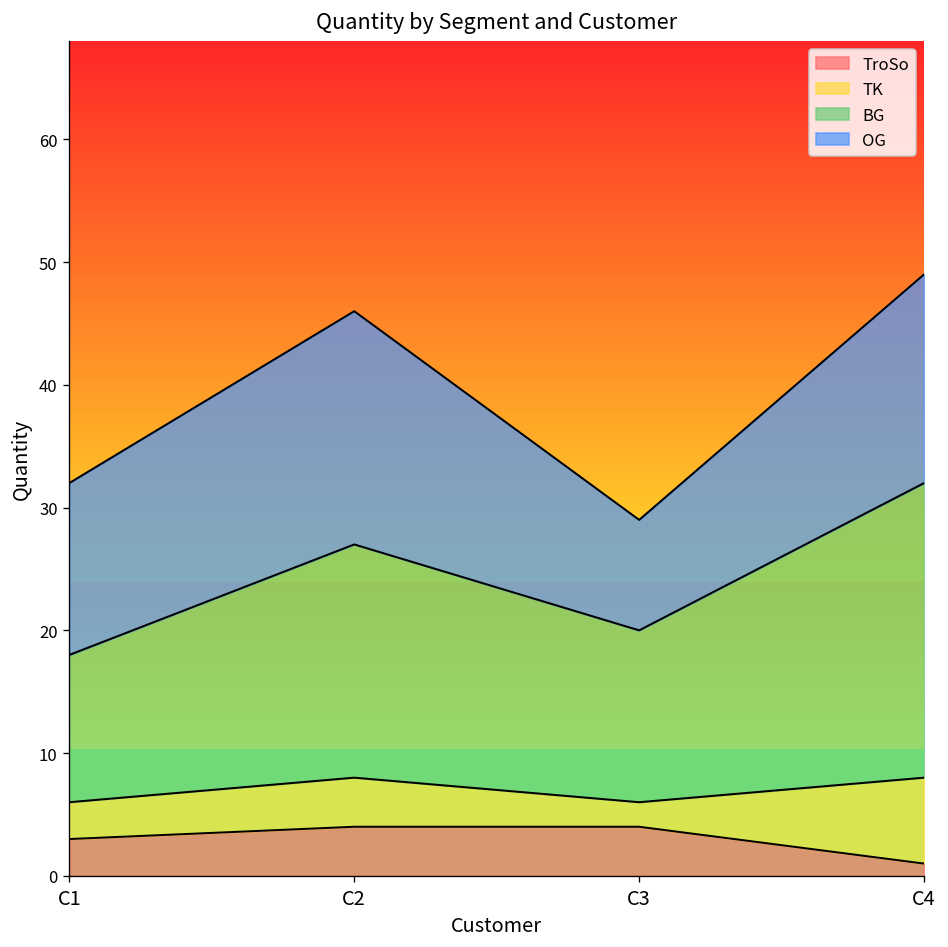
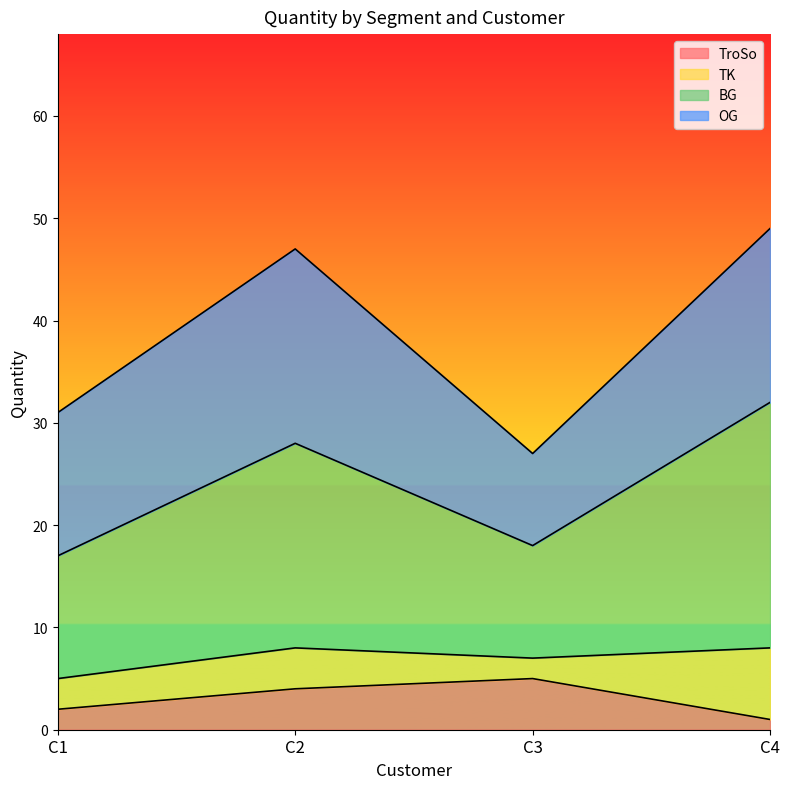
  {
    "TroSo": {
-     "C1": 3,
+     "C1": 2,
      "C2": 4,
-     "C3": 4,
+     "C3": 5,
      "C4": 1
    },
    "TK": {
      "C1": 3,
      "C2": 4,
      "C3": 2,
      "C4": 7
    },
    "BG": {
      "C1": 12,
-     "C2": 19,
-     "C3": 14,
+     "C2": 20,
+     "C3": 11,
      "C4": 24
    },
    "OG": {
      "C1": 14,
      "C2": 19,
      "C3": 9,
      "C4": 17
    }
  }
